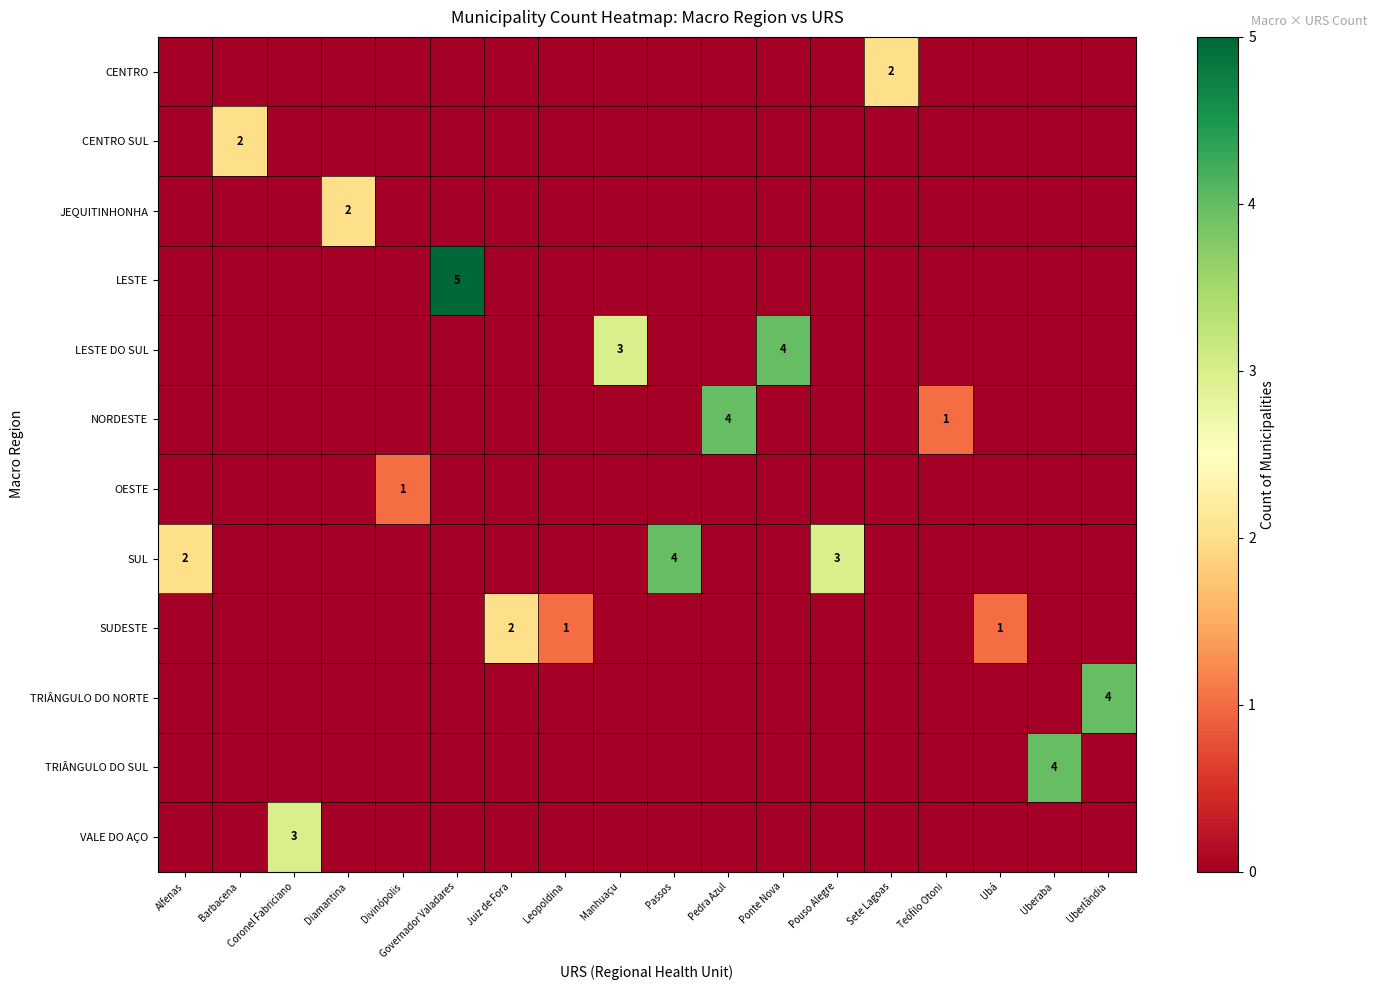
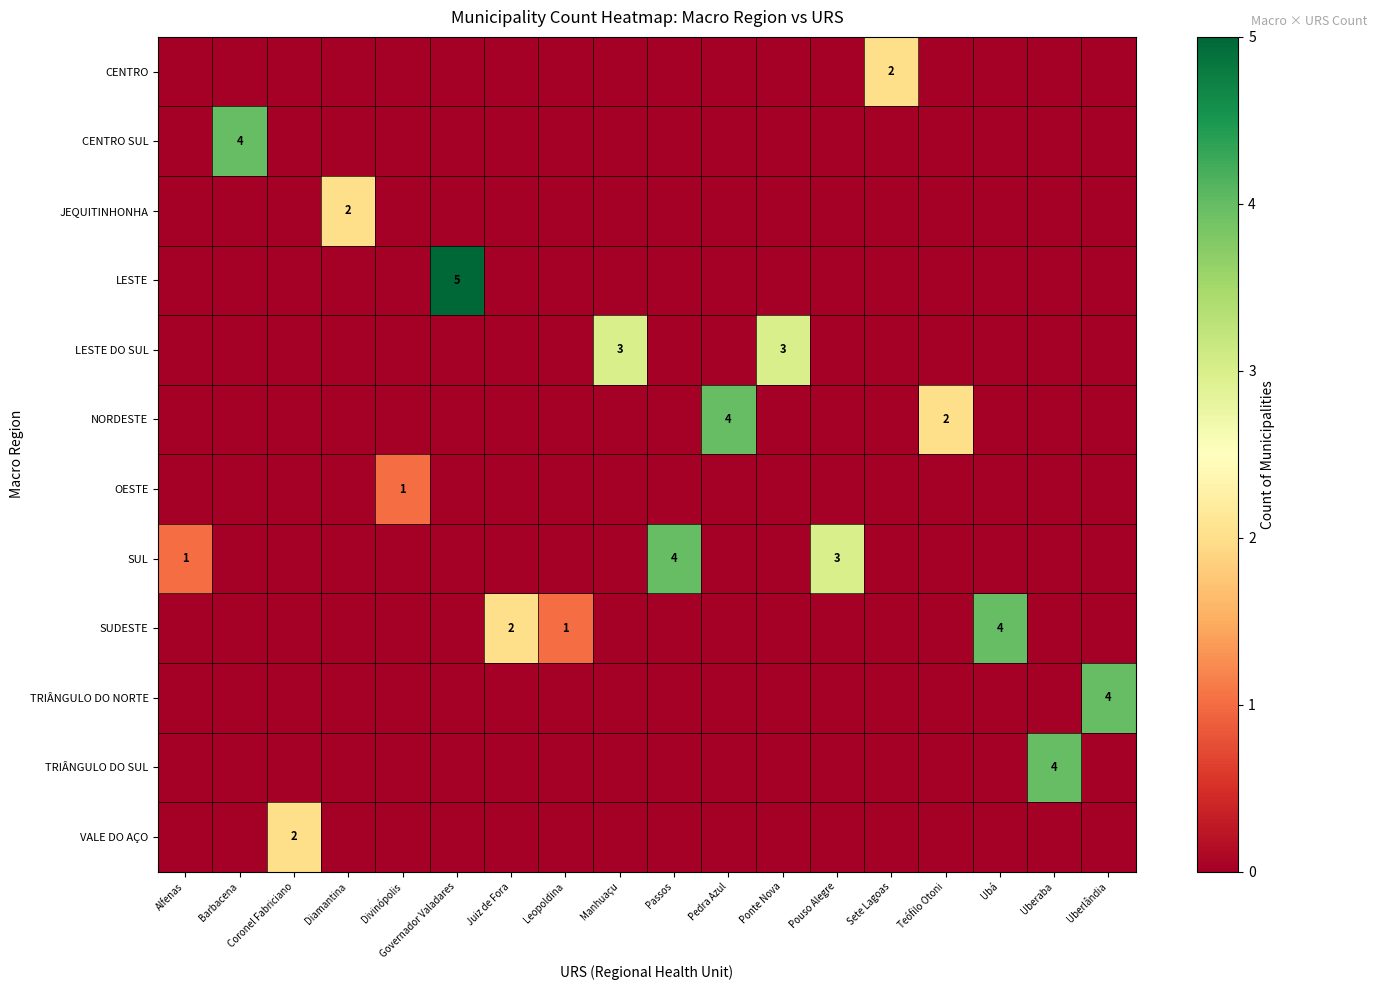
  {
    "CENTRO": {
      "Sete Lagoas": 2
    },
    "CENTRO SUL": {
-     "Barbacena": 2
+     "Barbacena": 4
    },
    "JEQUITINHONHA": {
      "Diamantina": 2
    },
    "LESTE": {
      "Governador Valadares": 5
    },
    "LESTE DO SUL": {
      "Manhuaçu": 3,
-     "Ponte Nova": 4
+     "Ponte Nova": 3
    },
    "NORDESTE": {
      "Pedra Azul": 4,
-     "Teófilo Otoni": 1
+     "Teófilo Otoni": 2
    },
    "OESTE": {
      "Divinópolis": 1
    },
    "SUL": {
-     "Alfenas": 2,
+     "Alfenas": 1,
      "Passos": 4,
      "Pouso Alegre": 3
    },
    "SUDESTE": {
      "Juiz de Fora": 2,
      "Leopoldina": 1,
-     "Ubá": 1
+     "Ubá": 4
    },
    "TRIÂNGULO DO NORTE": {
      "Uberlândia": 4
    },
    "TRIÂNGULO DO SUL": {
      "Uberaba": 4
    },
    "VALE DO AÇO": {
-     "Coronel Fabriciano": 3
+     "Coronel Fabriciano": 2
    }
  }
